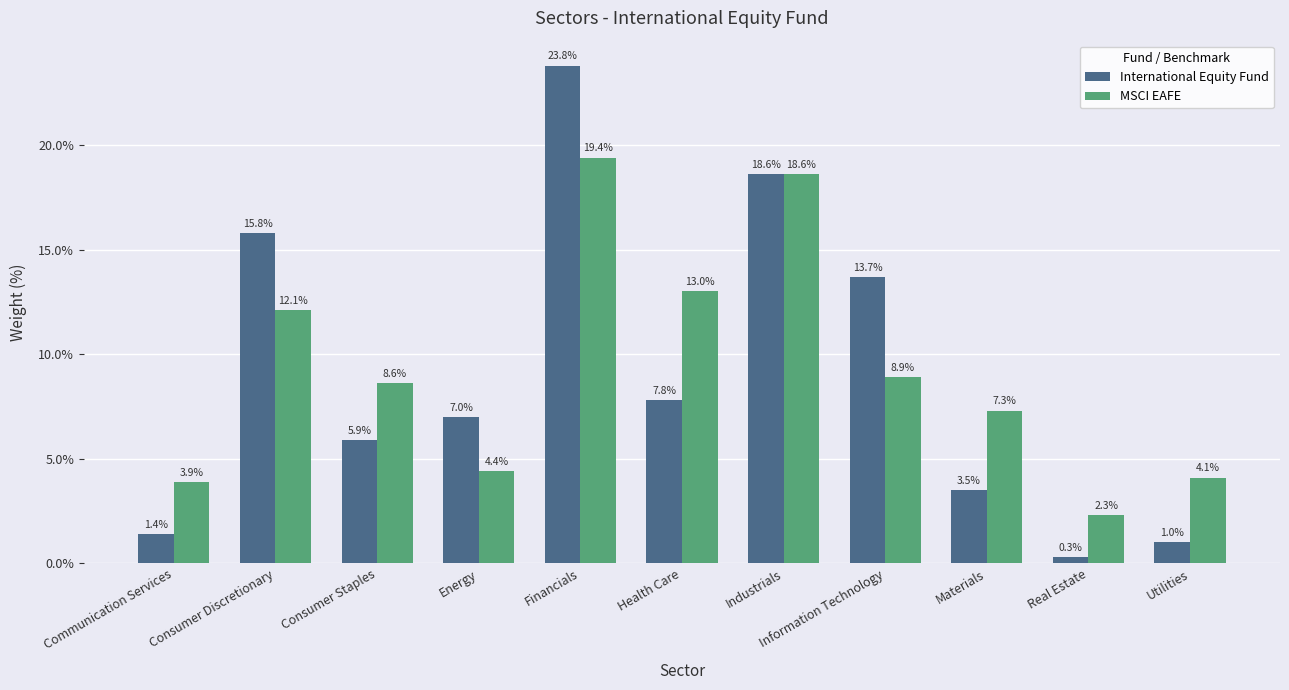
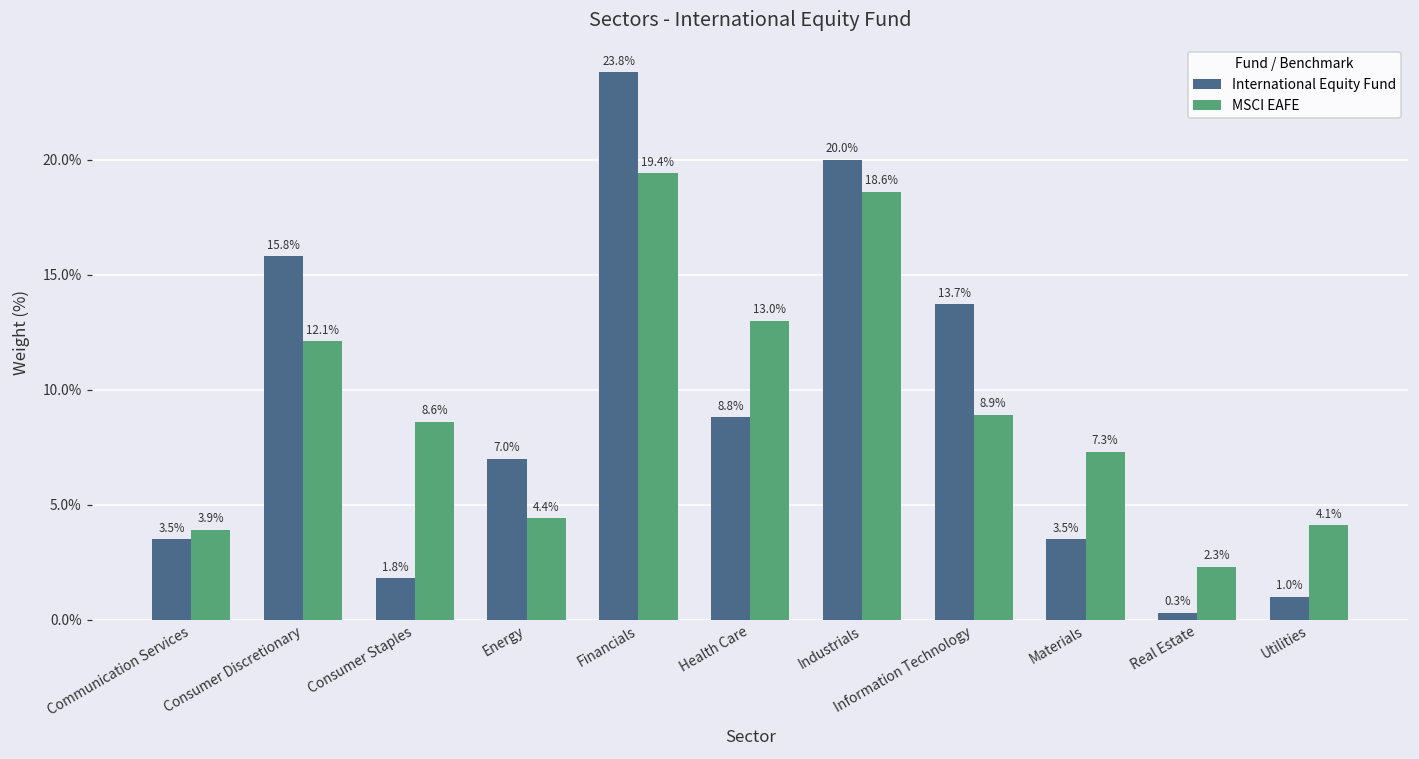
  {
    "International Equity Fund": {
-     "Communication Services": "1.4%",
+     "Communication Services": "3.5%",
      "Consumer Discretionary": "15.8%",
-     "Consumer Staples": "5.9%",
+     "Consumer Staples": "1.8%",
      "Energy": "7.0%",
      "Financials": "23.8%",
-     "Health Care": "7.8%",
-     "Industrials": "18.6%",
+     "Health Care": "8.8%",
+     "Industrials": "20.0%",
      "Information Technology": "13.7%",
      "Materials": "3.5%",
      "Real Estate": "0.3%",
      "Utilities": "1.0%"
    },
    "MSCI EAFE": {
      "Communication Services": "3.9%",
      "Consumer Discretionary": "12.1%",
      "Consumer Staples": "8.6%",
      "Energy": "4.4%",
      "Financials": "19.4%",
      "Health Care": "13.0%",
      "Industrials": "18.6%",
      "Information Technology": "8.9%",
      "Materials": "7.3%",
      "Real Estate": "2.3%",
      "Utilities": "4.1%"
    }
  }
